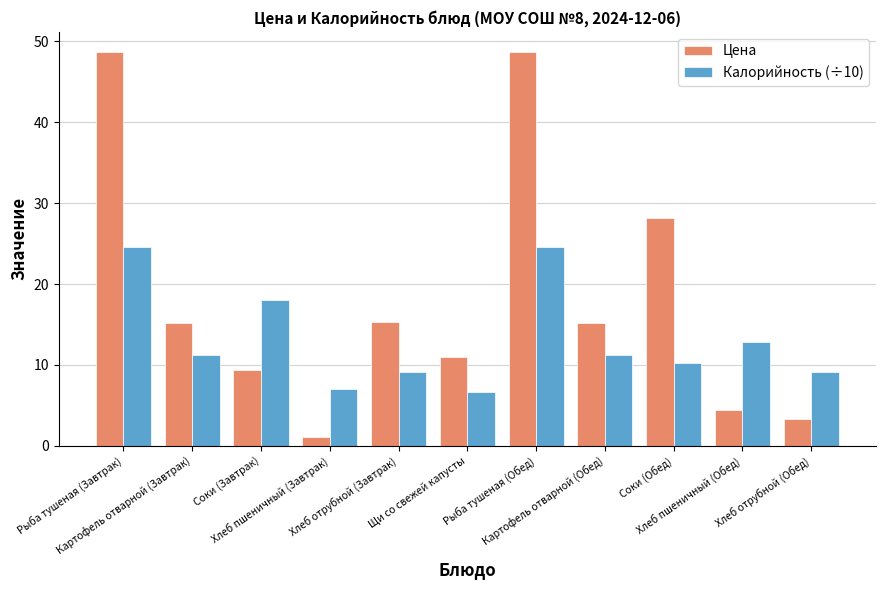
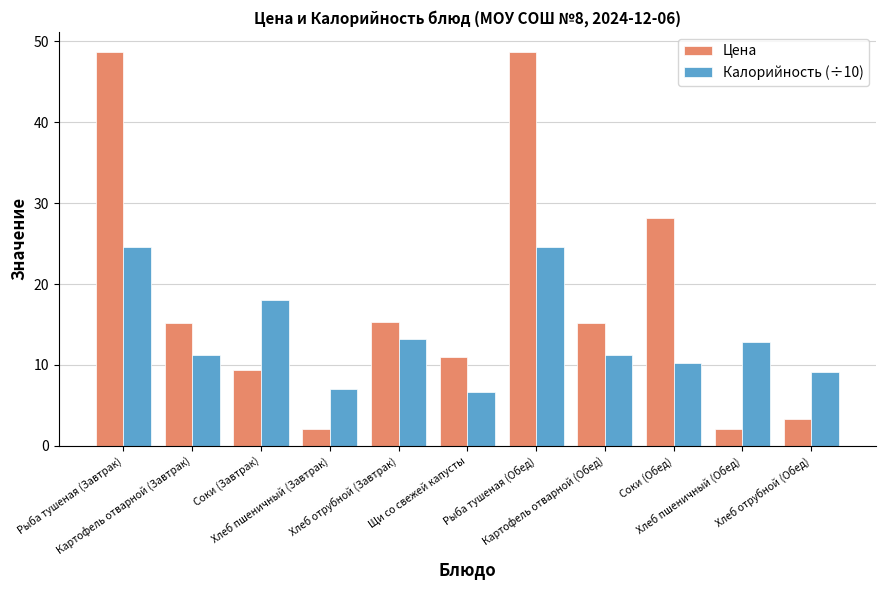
  {
    "Цена": {
      "Рыба тушеная (Завтрак)": 49,
      "Картофель отварной (Завтрак)": 15,
      "Соки (Завтрак)": 9,
-     "Хлеб пшеничный (Завтрак)": 1,
+     "Хлеб пшеничный (Завтрак)": 2,
      "Хлеб отрубной (Завтрак)": 15,
      "Щи со свежей капусты": 11,
      "Рыба тушеная (Обед)": 49,
      "Картофель отварной (Обед)": 15,
      "Соки (Обед)": 28,
-     "Хлеб пшеничный (Обед)": 4,
+     "Хлеб пшеничный (Обед)": 2,
      "Хлеб отрубной (Обед)": 3
    },
    "Калорийность (÷10)": {
      "Рыба тушеная (Завтрак)": 25,
      "Картофель отварной (Завтрак)": 11,
      "Соки (Завтрак)": 18,
      "Хлеб пшеничный (Завтрак)": 7,
-     "Хлеб отрубной (Завтрак)": 9,
+     "Хлеб отрубной (Завтрак)": 13,
      "Щи со свежей капусты": 7,
      "Рыба тушеная (Обед)": 25,
      "Картофель отварной (Обед)": 11,
      "Соки (Обед)": 10,
      "Хлеб пшеничный (Обед)": 13,
      "Хлеб отрубной (Обед)": 9
    }
  }
